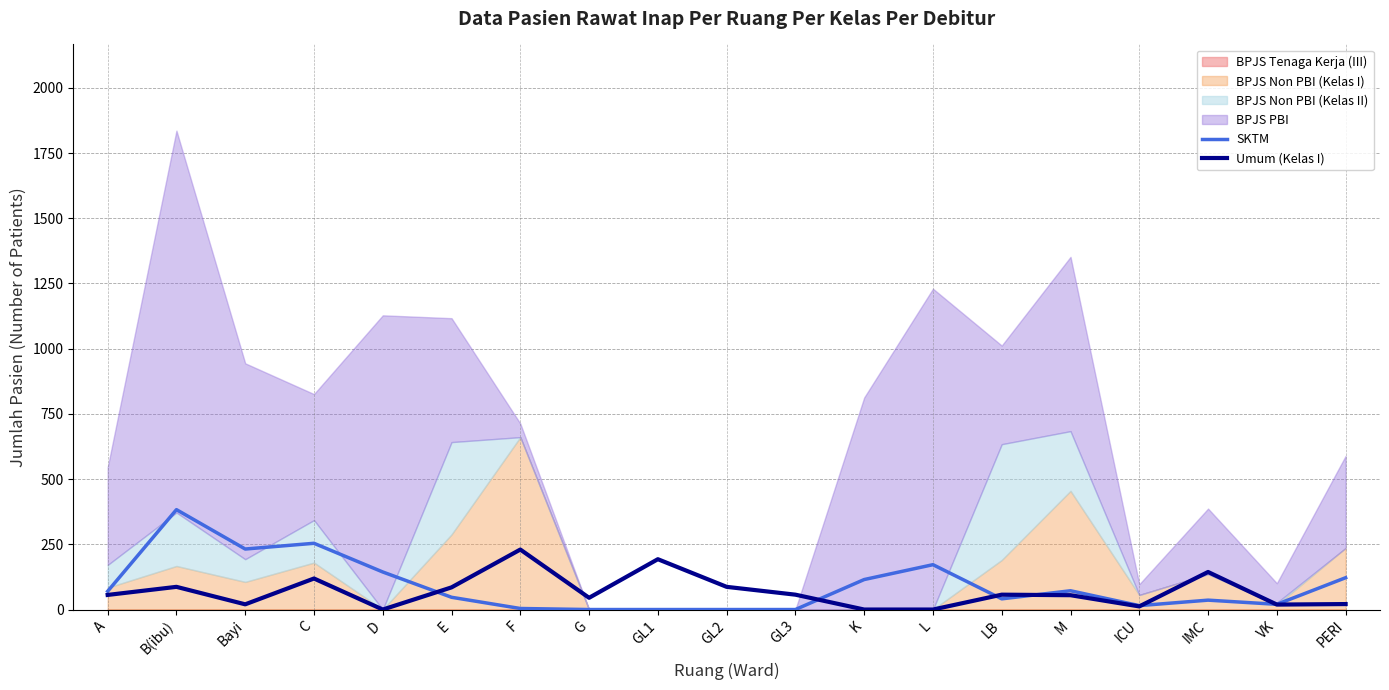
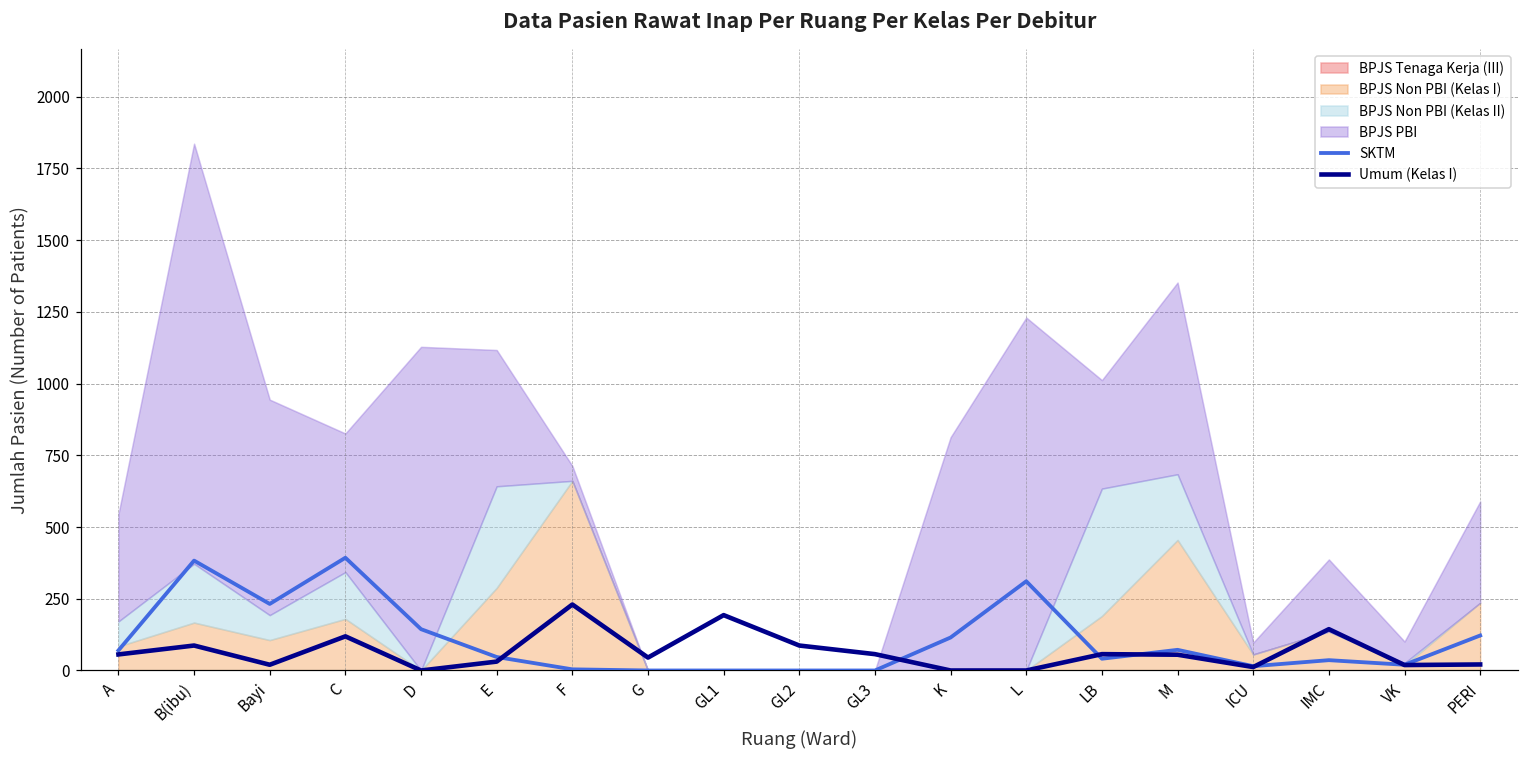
  {
    "SKTM": {
      "A": 70,
      "B(ibu)": 380,
      "Bayi": 230,
-     "C": 250,
+     "C": 390,
      "D": 140,
      "E": 50,
      "K": 120,
-     "L": 170,
+     "L": 310,
      "LB": 40,
      "M": 70,
      "IMC": 40,
      "PERI": 120
    },
    "Umum (Kelas I)": {
      "A": 60,
      "B(ibu)": 90,
      "Bayi": 20,
      "C": 120,
-     "E": 90,
+     "E": 30,
      "F": 230,
      "G": 50,
      "GL1": 190,
      "GL2": 90,
      "GL3": 60,
      "LB": 60,
      "M": 60,
      "PERI": 20
    }
  }
